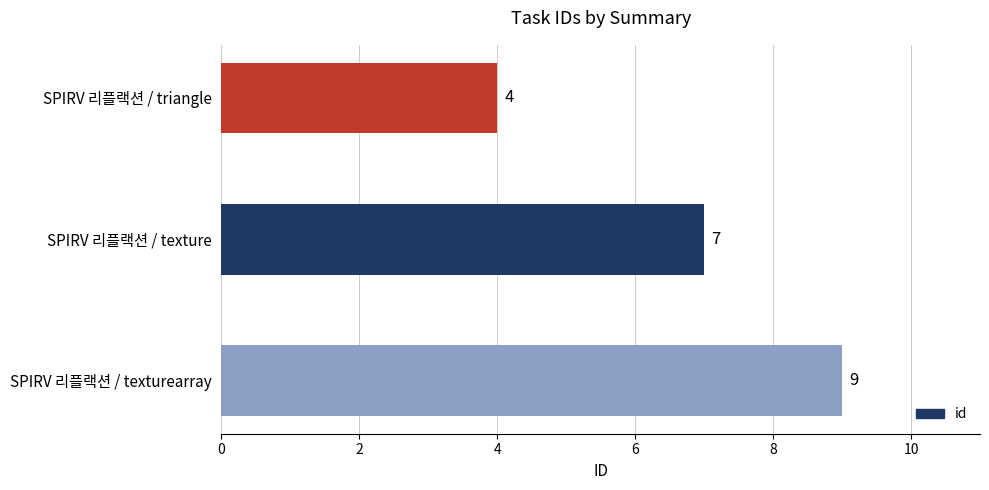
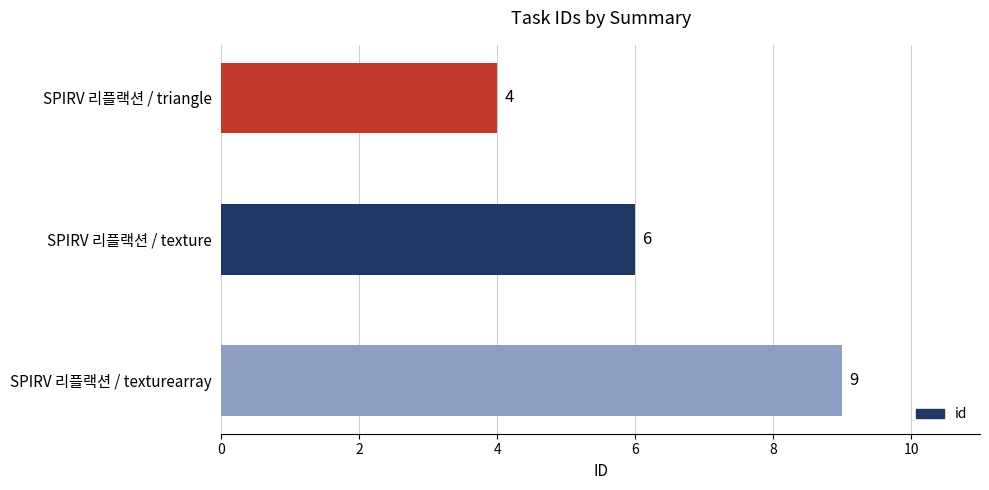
  {
    "SPIRV 리플랙션 / triangle": 4,
-   "SPIRV 리플랙션 / texture": 7,
+   "SPIRV 리플랙션 / texture": 6,
    "SPIRV 리플랙션 / texturearray": 9
  }
